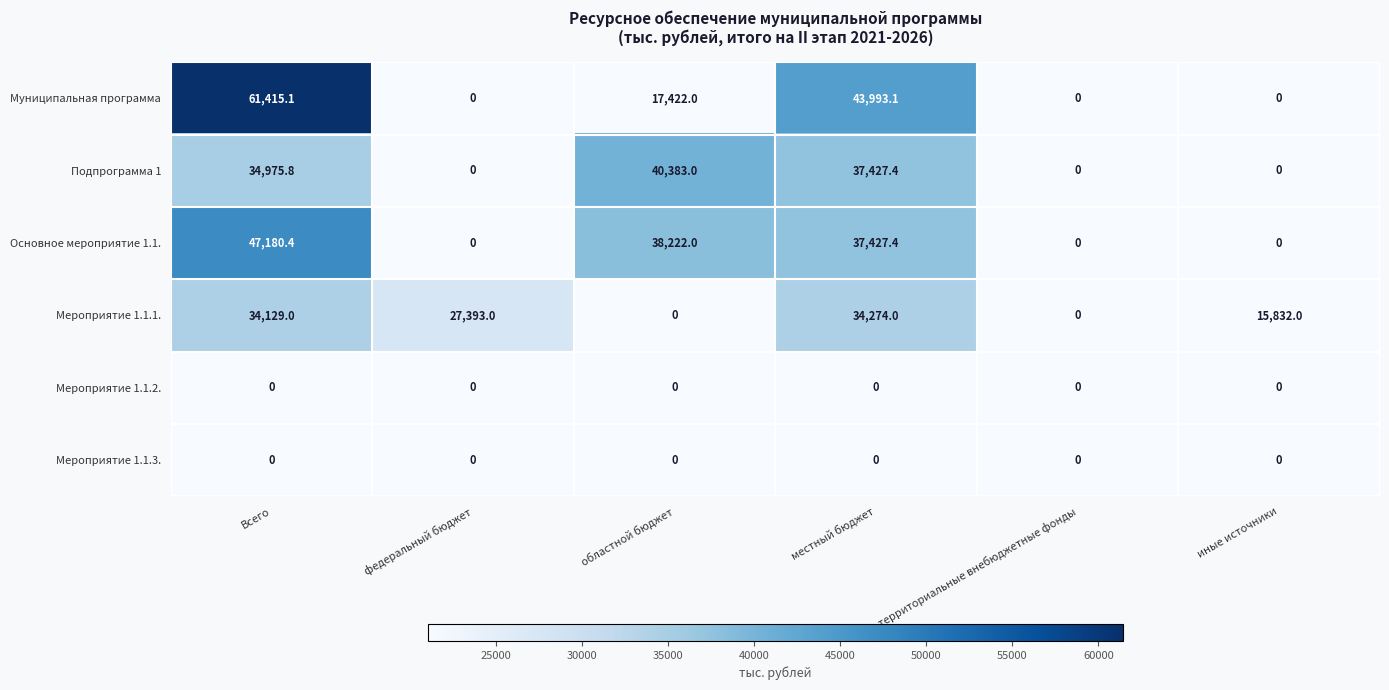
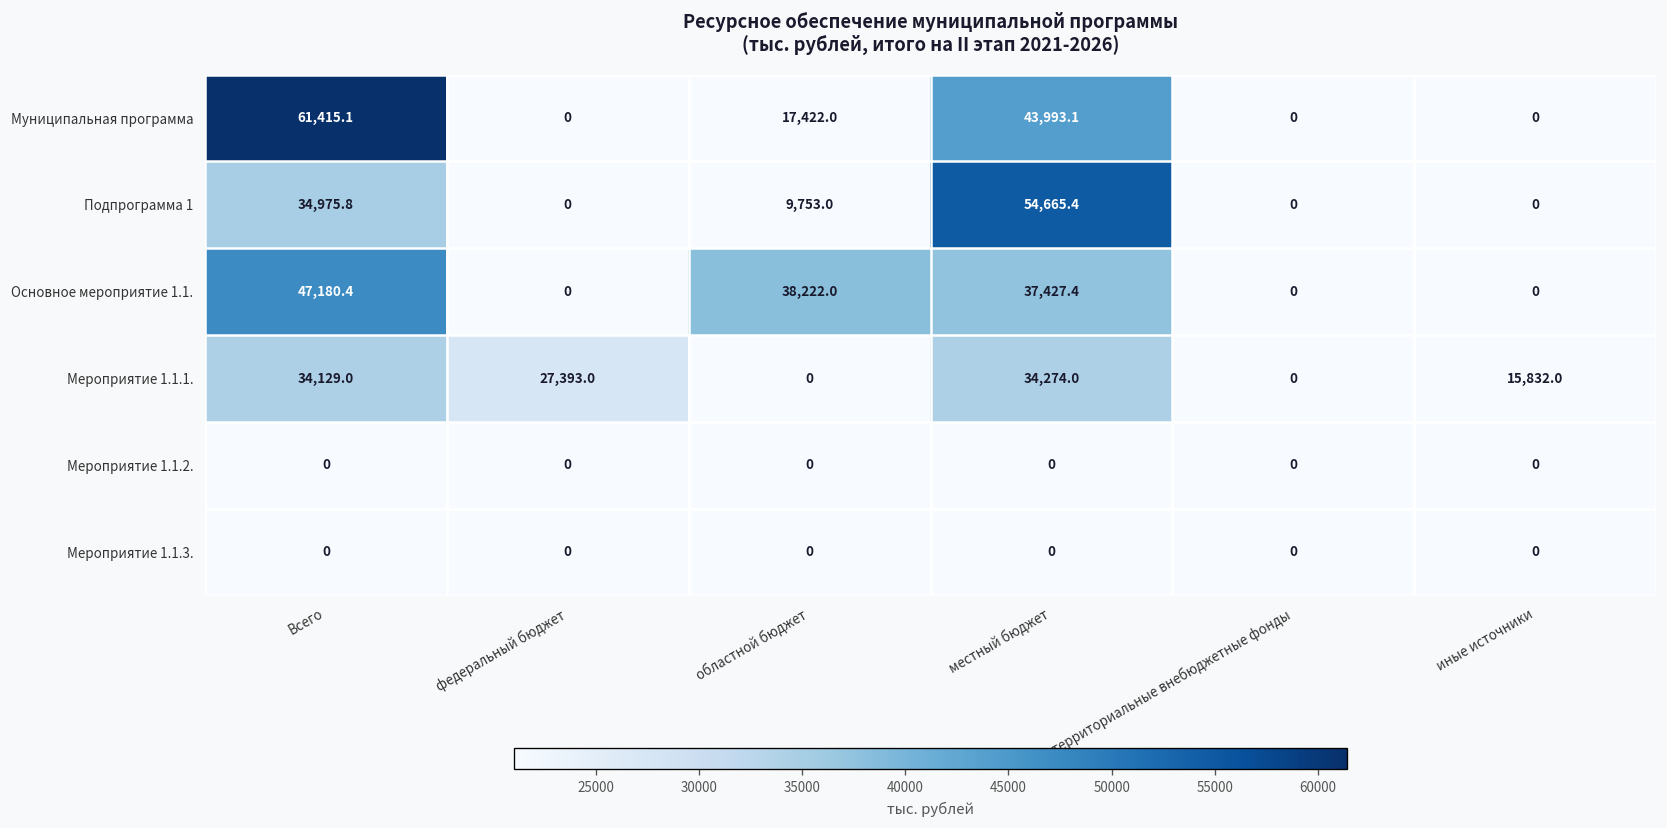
  {
    "Муниципальная программа": {
      "Всего": "61,415.1",
      "федеральный бюджет": "0",
      "областной бюджет": "17,422.0",
      "местный бюджет": "43,993.1",
      "территориальные внебюджетные фонды": "0",
      "иные источники": "0"
    },
    "Подпрограмма 1": {
      "Всего": "34,975.8",
      "федеральный бюджет": "0",
-     "областной бюджет": "40,383.0",
-     "местный бюджет": "37,427.4",
+     "областной бюджет": "9,753.0",
+     "местный бюджет": "54,665.4",
      "территориальные внебюджетные фонды": "0",
      "иные источники": "0"
    },
    "Основное мероприятие 1.1.": {
      "Всего": "47,180.4",
      "федеральный бюджет": "0",
      "областной бюджет": "38,222.0",
      "местный бюджет": "37,427.4",
      "территориальные внебюджетные фонды": "0",
      "иные источники": "0"
    },
    "Мероприятие 1.1.1.": {
      "Всего": "34,129.0",
      "федеральный бюджет": "27,393.0",
      "областной бюджет": "0",
      "местный бюджет": "34,274.0",
      "территориальные внебюджетные фонды": "0",
      "иные источники": "15,832.0"
    },
    "Мероприятие 1.1.2.": {
      "Всего": "0",
      "федеральный бюджет": "0",
      "областной бюджет": "0",
      "местный бюджет": "0",
      "территориальные внебюджетные фонды": "0",
      "иные источники": "0"
    },
    "Мероприятие 1.1.3.": {
      "Всего": "0",
      "федеральный бюджет": "0",
      "областной бюджет": "0",
      "местный бюджет": "0",
      "территориальные внебюджетные фонды": "0",
      "иные источники": "0"
    }
  }
